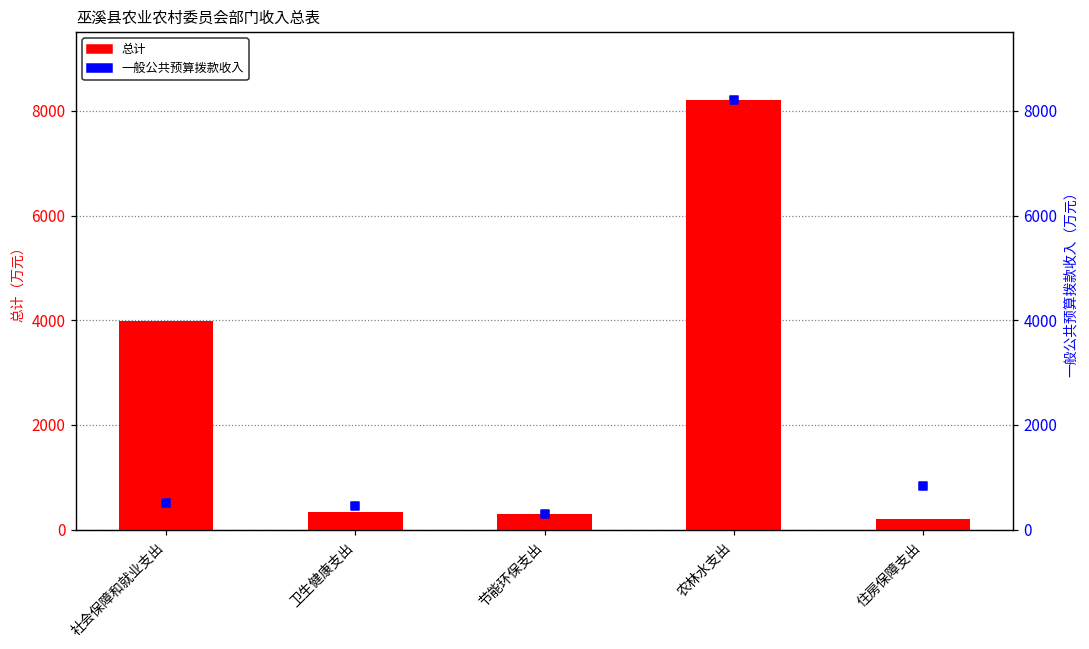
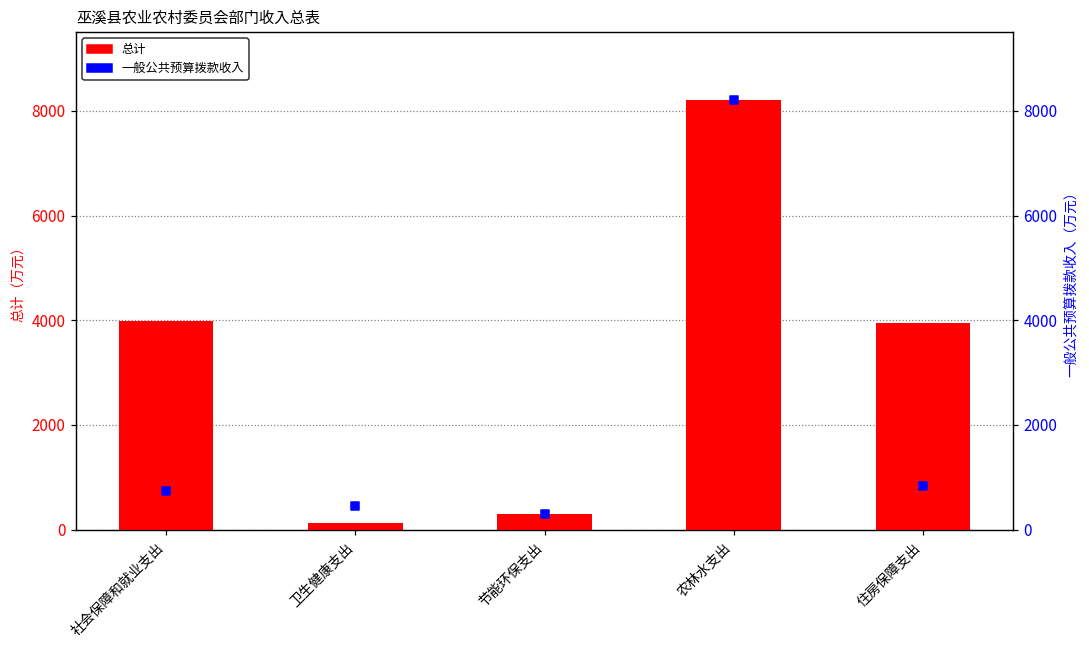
  {
    "总计": {
      "社会保障和就业支出": 4000,
-     "卫生健康支出": 300,
+     "卫生健康支出": 100,
      "节能环保支出": 300,
      "农林水支出": 8200,
-     "住房保障支出": 200
+     "住房保障支出": 3900
    },
    "一般公共预算拨款收入": {
-     "社会保障和就业支出": 500
+     "社会保障和就业支出": 700
    }
  }
